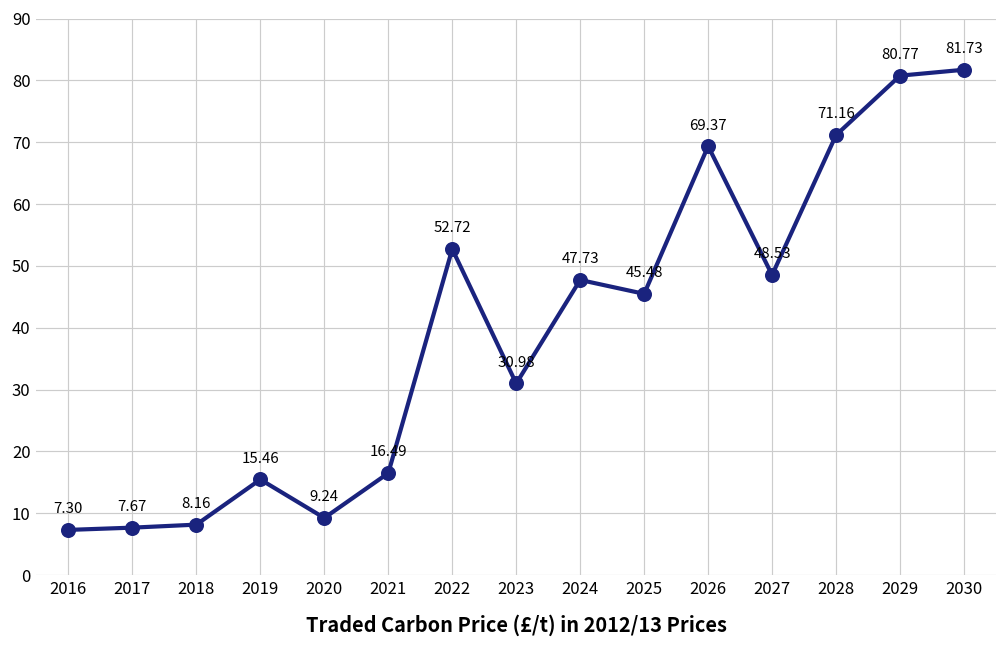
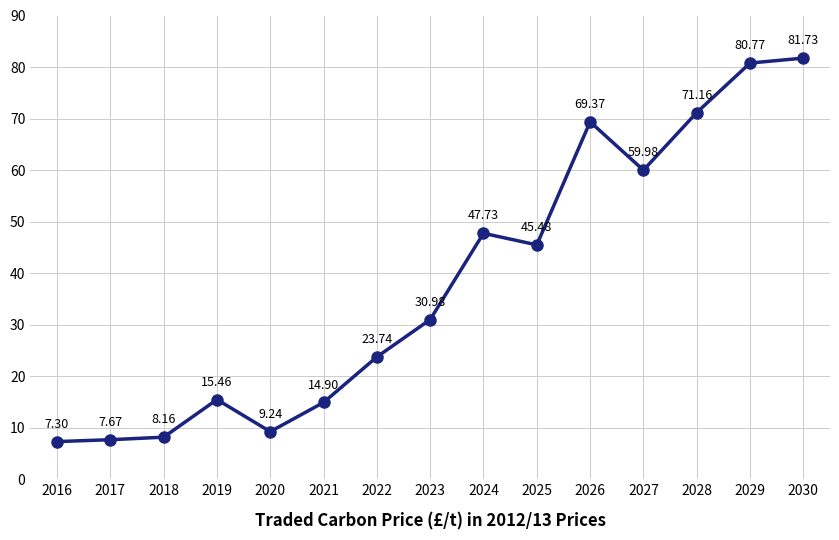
  {
    "2016": 7.30,
    "2017": 7.67,
    "2018": 8.16,
    "2019": 15.46,
    "2020": 9.24,
-   "2021": 16.49,
-   "2022": 52.72,
+   "2021": 14.90,
+   "2022": 23.74,
    "2023": 30.98,
    "2024": 47.73,
    "2025": 45.48,
    "2026": 69.37,
-   "2027": 48.53,
+   "2027": 59.98,
    "2028": 71.16,
    "2029": 80.77,
    "2030": 81.73
  }
